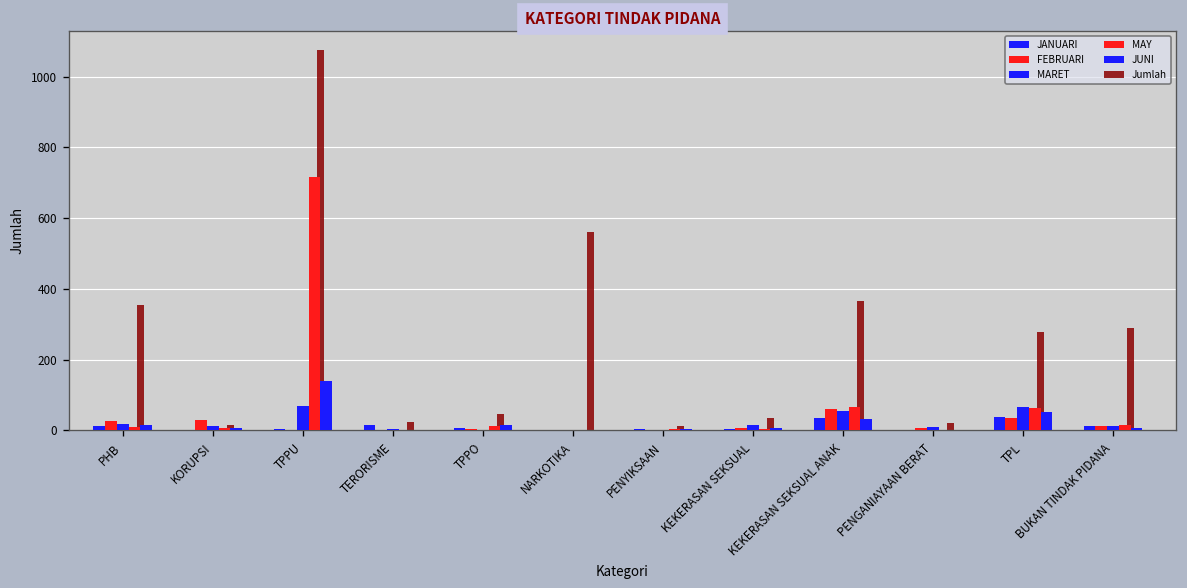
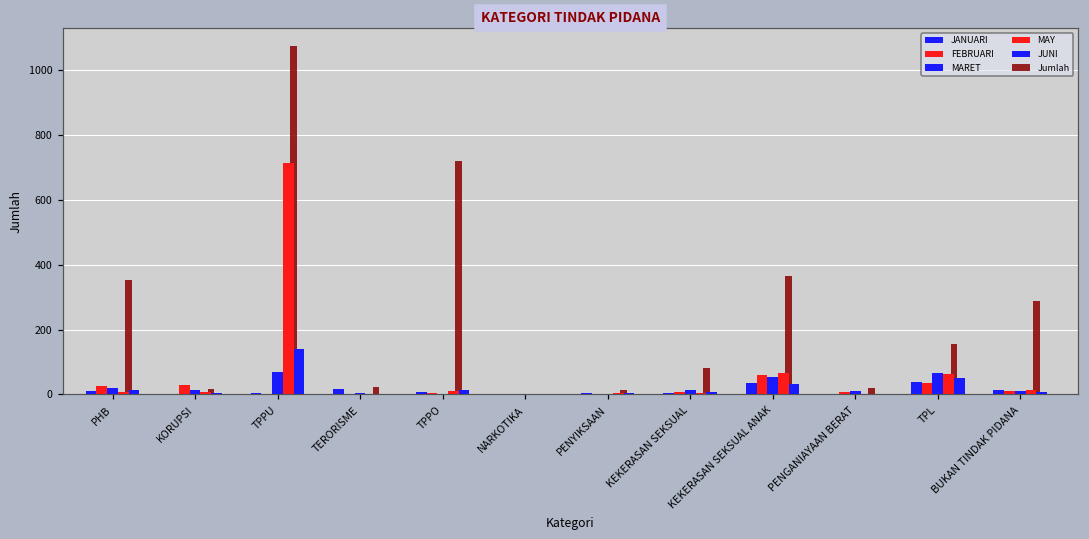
  {
    "Jumlah": {
      "PHB": 350,
      "KORUPSI": 20,
      "TPPU": 1080,
      "TERORISME": 20,
-     "TPPO": 50,
-     "NARKOTIKA": 560,
+     "TPPO": 720,
+     "NARKOTIKA": 0,
      "PENYIKSAAN": 10,
-     "KEKERASAN SEKSUAL": 30,
+     "KEKERASAN SEKSUAL": 80,
      "KEKERASAN SEKSUAL ANAK": 370,
      "PENGANIAYAAN BERAT": 20,
-     "TPL": 280,
+     "TPL": 160,
      "BUKAN TINDAK PIDANA": 290
    }
  }
